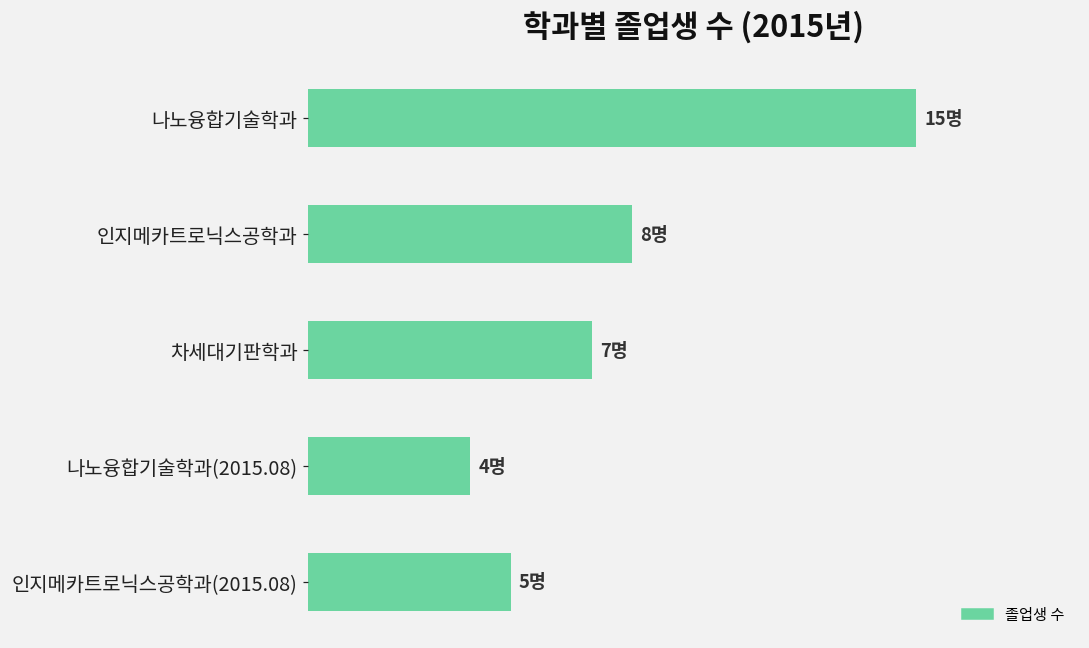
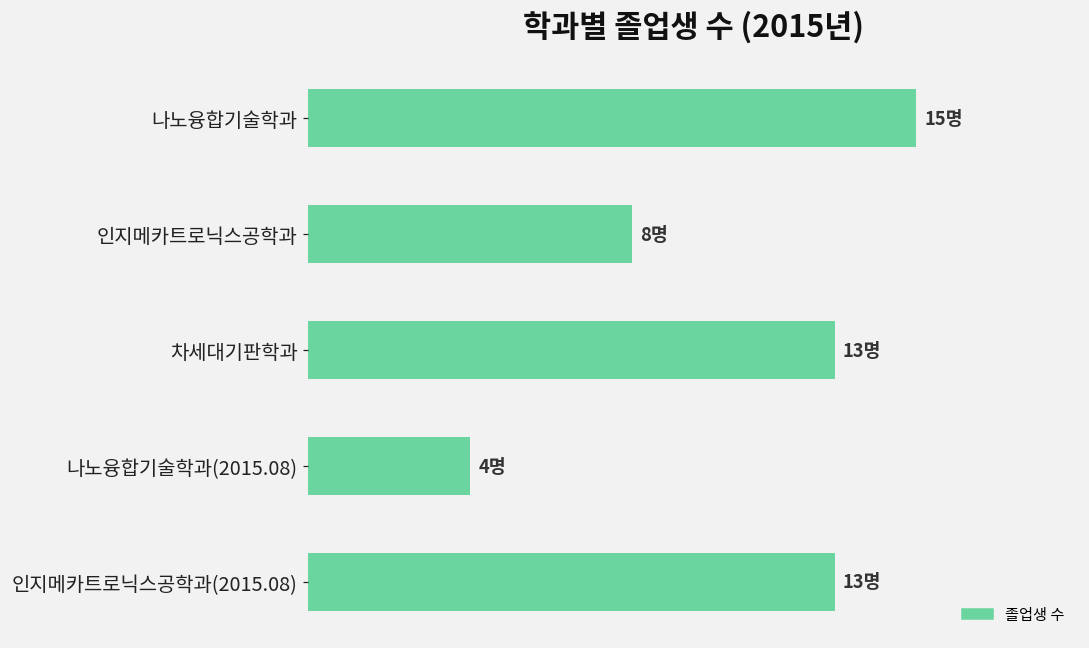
  {
    "나노융합기술학과": "15명",
    "인지메카트로닉스공학과": "8명",
-   "차세대기판학과": "7명",
+   "차세대기판학과": "13명",
    "나노융합기술학과(2015.08)": "4명",
-   "인지메카트로닉스공학과(2015.08)": "5명"
+   "인지메카트로닉스공학과(2015.08)": "13명"
  }
